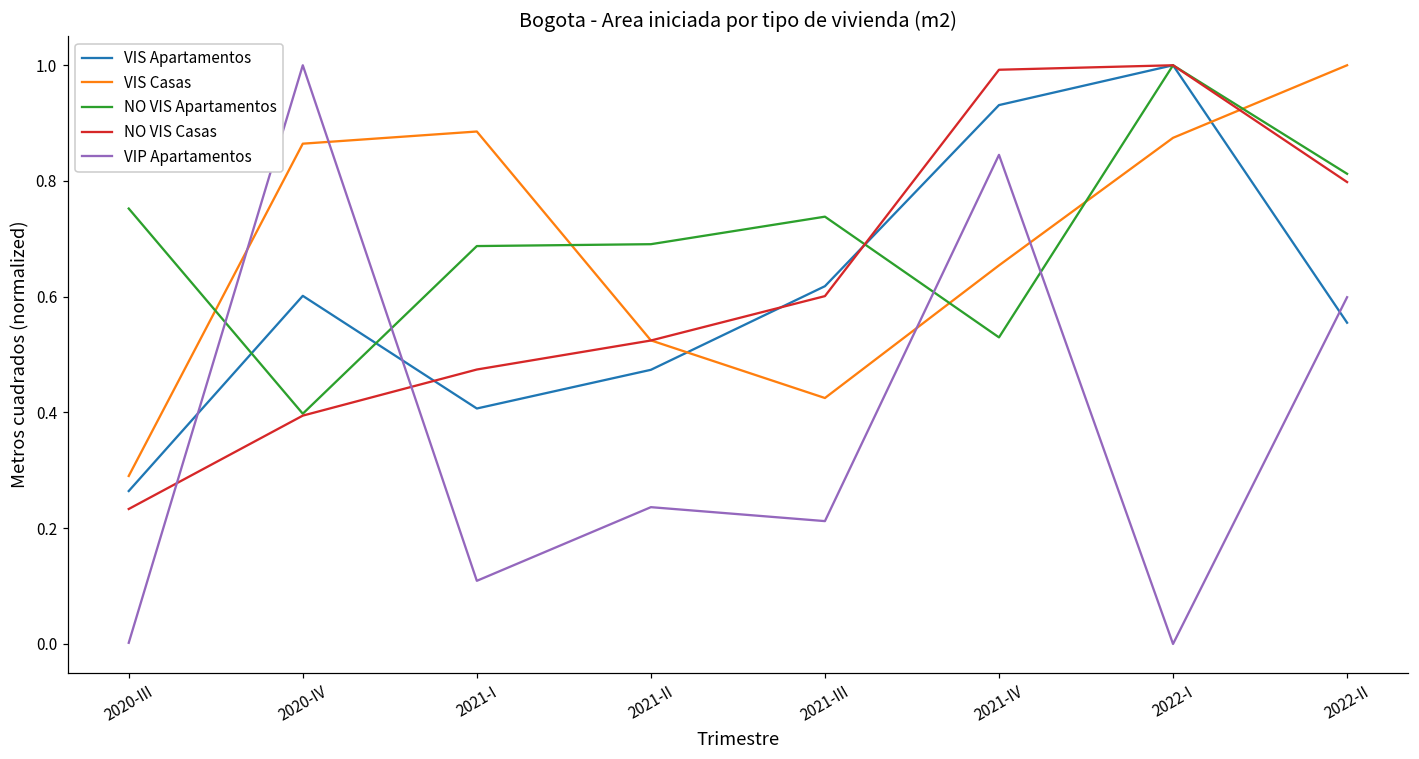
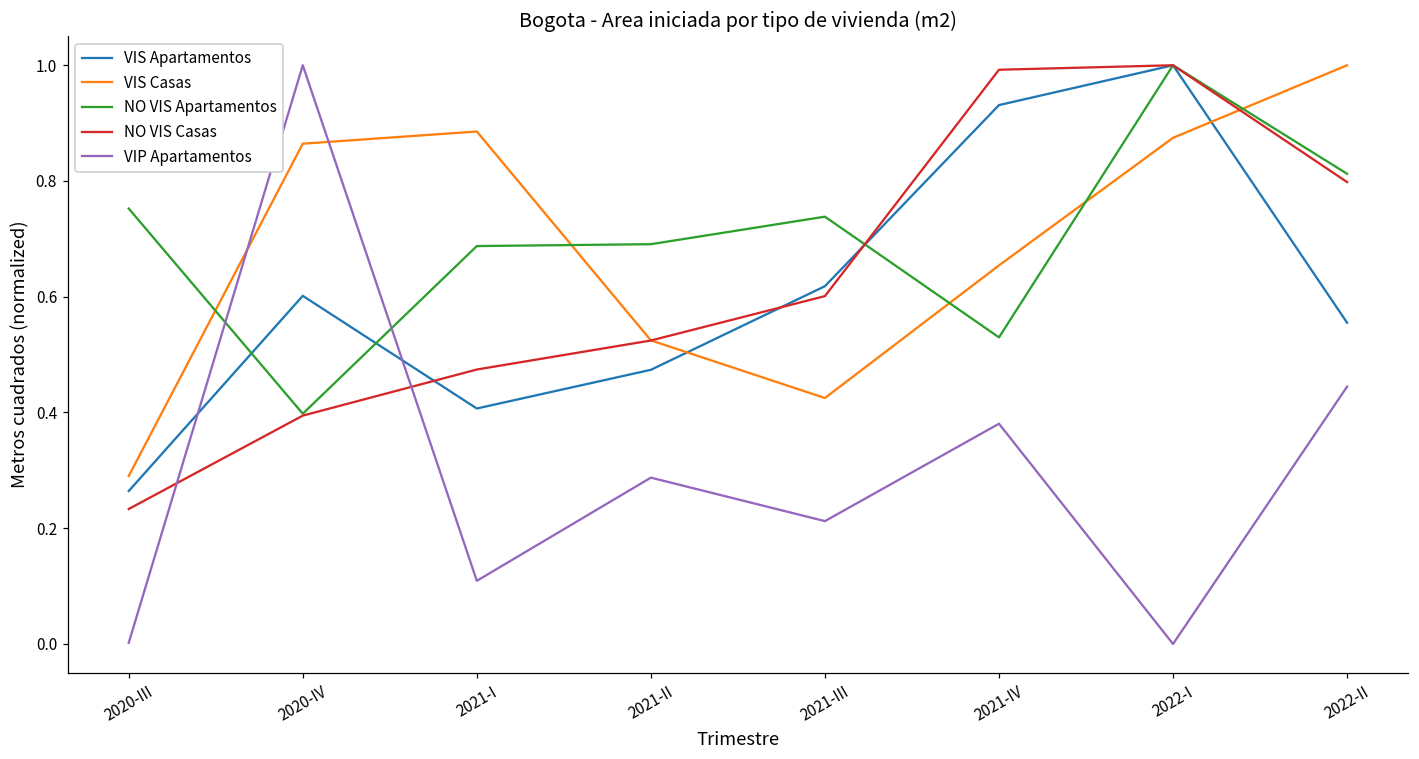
  {
    "VIS Apartamentos": {
      "2020-III": 0.26,
      "2020-IV": 0.60,
      "2021-I": 0.41,
      "2021-II": 0.47,
      "2021-III": 0.62,
      "2021-IV": 0.93,
      "2022-II": 0.56
    },
    "VIS Casas": {
      "2020-III": 0.29,
      "2020-IV": 0.86,
      "2021-I": 0.89,
      "2021-III": 0.43,
      "2021-IV": 0.65,
      "2022-I": 0.87,
      "2022-II": 1.00
    },
    "NO VIS Apartamentos": {
      "2020-III": 0.75,
      "2021-I": 0.69,
      "2021-II": 0.69,
      "2021-III": 0.74,
      "2021-IV": 0.53,
      "2022-II": 0.81
    },
    "NO VIS Casas": {
      "2020-III": 0.23,
      "2021-I": 0.47,
      "2021-III": 0.60,
      "2021-IV": 0.99,
      "2022-II": 0.80
    },
    "VIP Apartamentos": {
      "2020-III": 0.00,
      "2020-IV": 1.00,
      "2021-I": 0.11,
-     "2021-II": 0.24,
+     "2021-II": 0.29,
      "2021-III": 0.21,
-     "2021-IV": 0.85,
+     "2021-IV": 0.38,
      "2022-I": 0.00,
-     "2022-II": 0.60
+     "2022-II": 0.44
    }
  }
